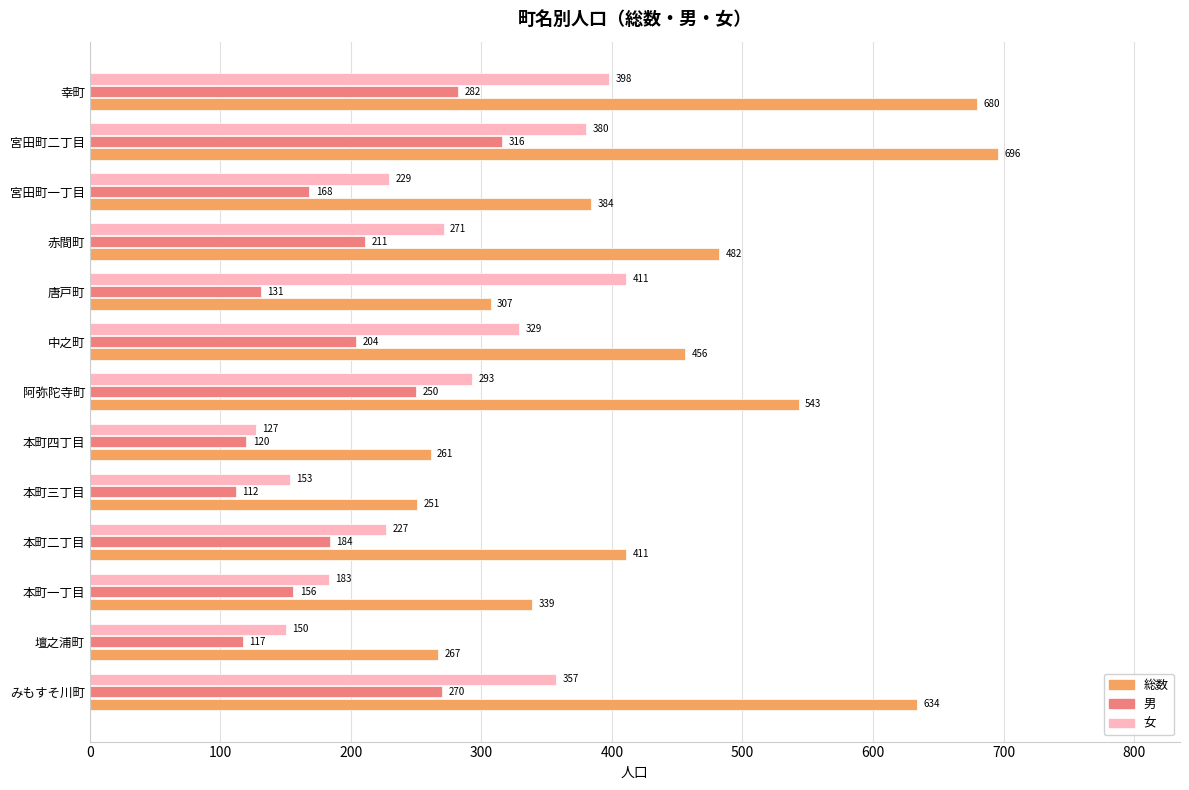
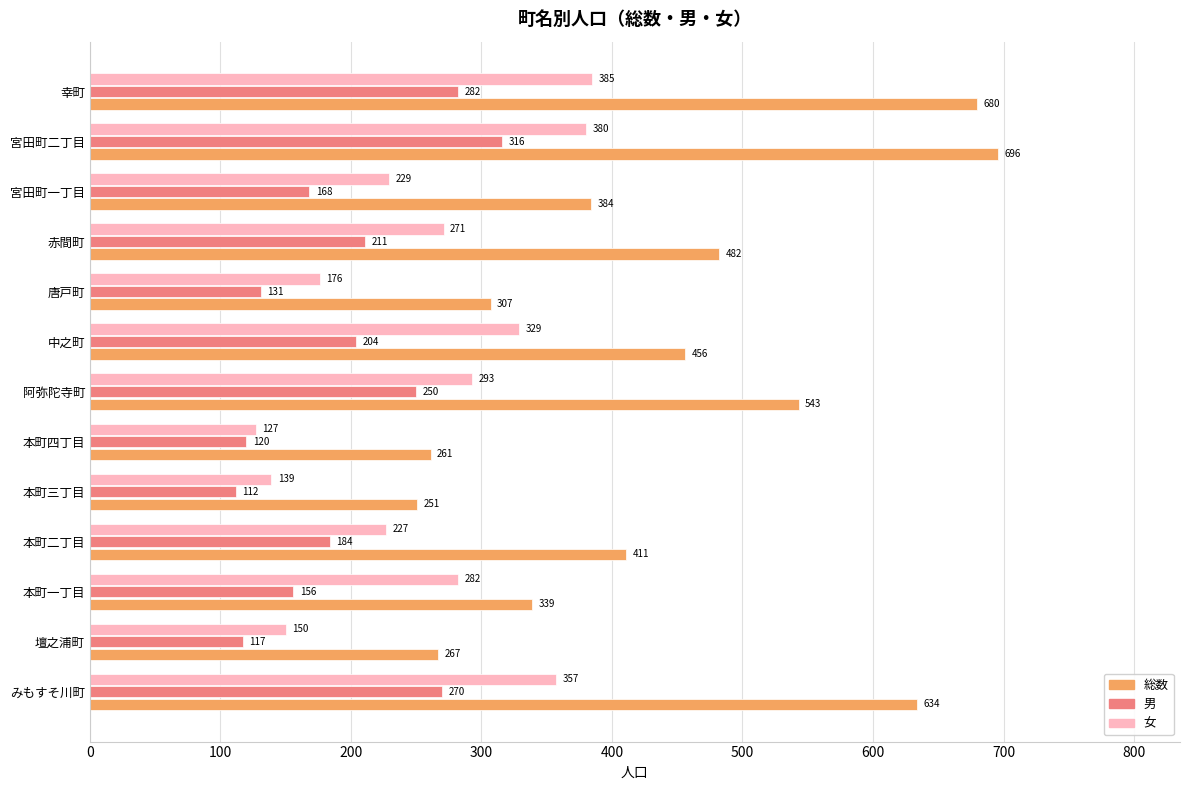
  {
    "女": {
-     "幸町": 398,
+     "幸町": 385,
      "宮田町二丁目": 380,
      "宮田町一丁目": 229,
      "赤間町": 271,
-     "唐戸町": 411,
+     "唐戸町": 176,
      "中之町": 329,
      "阿弥陀寺町": 293,
      "本町四丁目": 127,
-     "本町三丁目": 153,
+     "本町三丁目": 139,
      "本町二丁目": 227,
-     "本町一丁目": 183,
+     "本町一丁目": 282,
      "壇之浦町": 150,
      "みもすそ川町": 357
    }
  }
